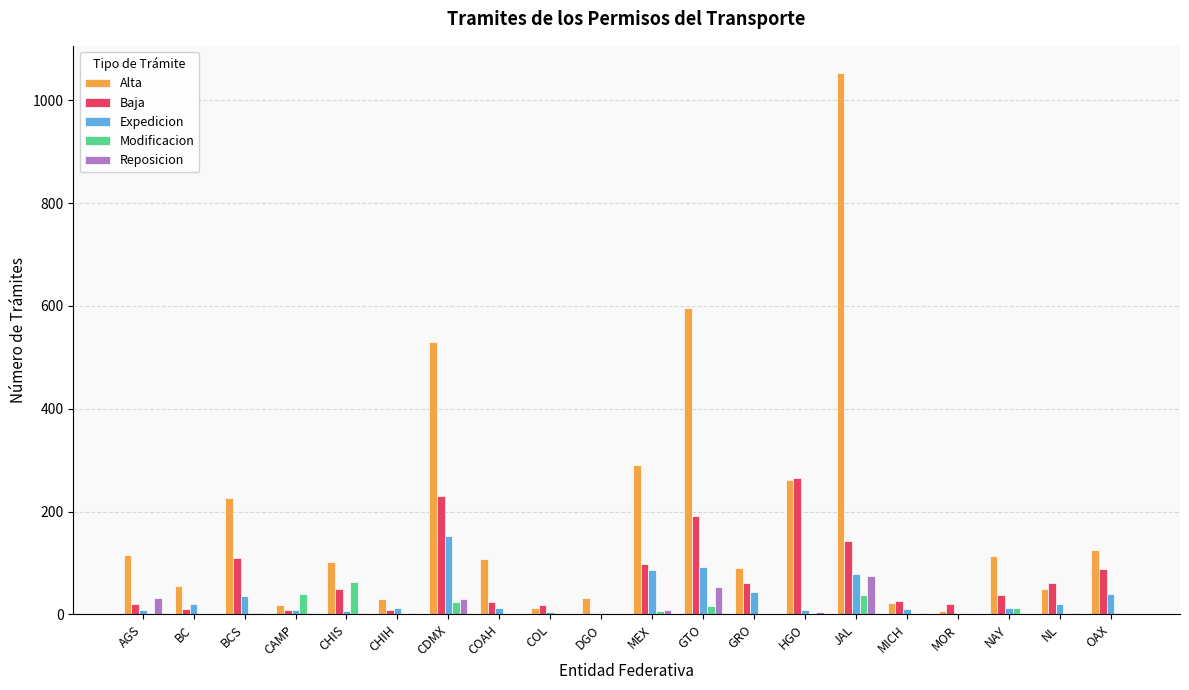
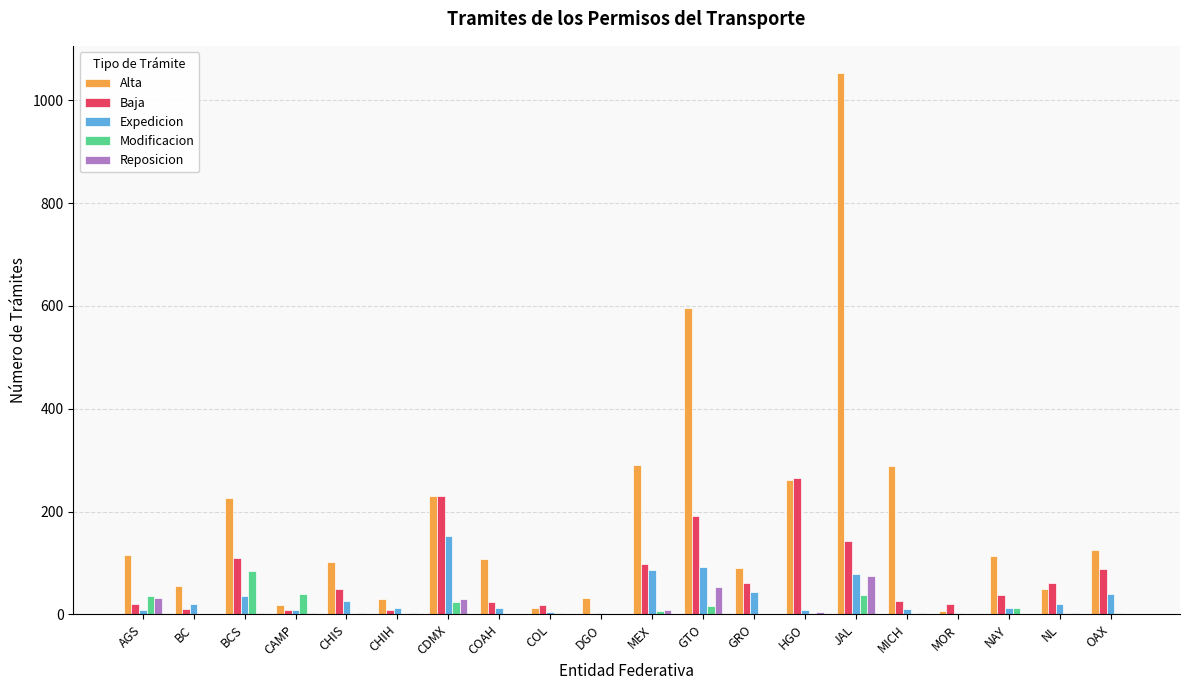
  {
    "Alta": {
      "AGS": 120,
      "BC": 60,
      "BCS": 230,
      "CAMP": 20,
      "CHIS": 100,
      "CHIH": 30,
-     "CDMX": 530,
+     "CDMX": 230,
      "COAH": 110,
      "COL": 10,
      "DGO": 30,
      "MEX": 290,
      "GTO": 600,
      "GRO": 90,
      "HGO": 260,
      "JAL": 1050,
-     "MICH": 20,
+     "MICH": 290,
      "MOR": 10,
      "NAY": 110,
      "NL": 50,
      "OAX": 130
    },
    "Baja": {
      "AGS": 20,
      "BC": 10,
      "BCS": 110,
      "CAMP": 10,
      "CHIS": 50,
      "CHIH": 10,
      "CDMX": 230,
      "COAH": 30,
      "COL": 20,
      "DGO": 0,
      "MEX": 100,
      "GTO": 190,
      "GRO": 60,
      "HGO": 270,
      "JAL": 140,
      "MICH": 30,
      "MOR": 20,
      "NAY": 40,
      "NL": 60,
      "OAX": 90
    },
    "Expedicion": {
      "AGS": 10,
      "BC": 20,
      "BCS": 40,
      "CAMP": 10,
-     "CHIS": 10,
+     "CHIS": 30,
      "CHIH": 10,
      "CDMX": 150,
      "COAH": 10,
      "COL": 10,
      "MEX": 90,
      "GTO": 90,
      "GRO": 40,
      "HGO": 10,
      "JAL": 80,
      "MICH": 10,
      "NAY": 10,
      "NL": 20,
      "OAX": 40
    },
    "Modificacion": {
-     "AGS": 0,
+     "AGS": 40,
      "BC": 0,
-     "BCS": 0,
+     "BCS": 90,
      "CAMP": 40,
-     "CHIS": 60,
+     "CHIS": 0,
      "CDMX": 30,
      "COAH": 0,
      "DGO": 0,
      "MEX": 10,
      "GTO": 20,
      "GRO": 0,
      "HGO": 0,
      "JAL": 40,
      "MICH": 0,
      "MOR": 0,
      "NAY": 10
    },
    "Reposicion": {
      "AGS": 30,
      "BC": 0,
      "CDMX": 30,
      "COAH": 0,
      "DGO": 0,
      "MEX": 10,
      "GTO": 50,
      "GRO": 0,
      "JAL": 70,
      "MOR": 0,
      "NAY": 0,
      "OAX": 0
    }
  }
